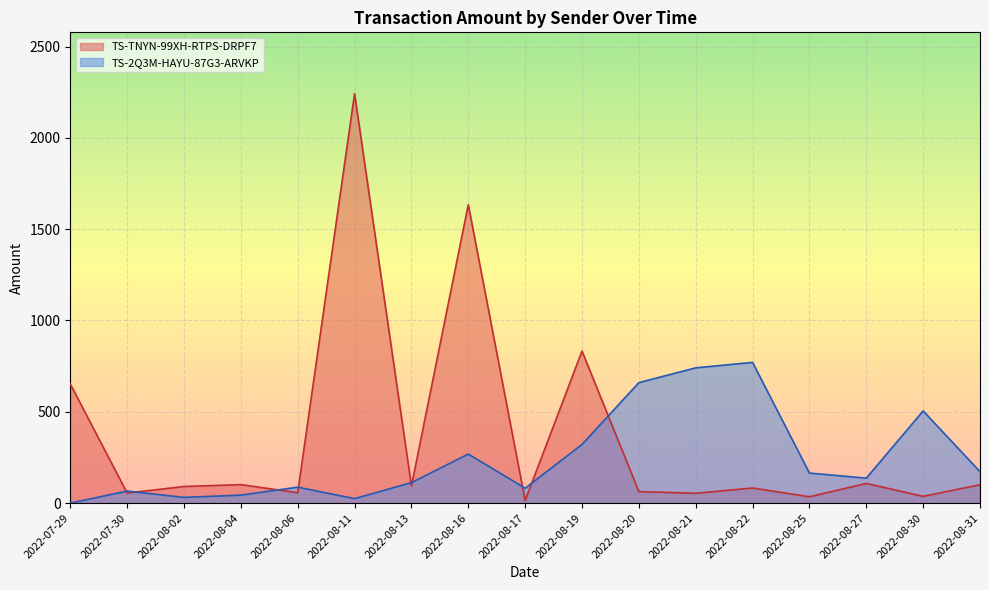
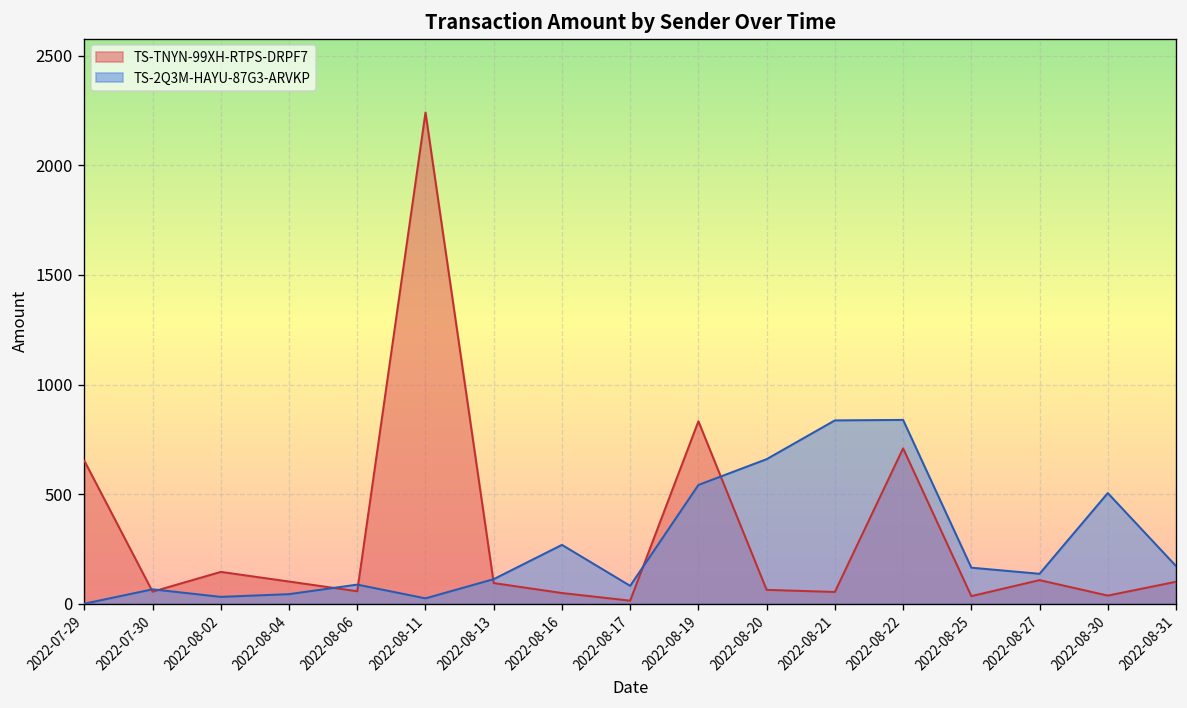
  {
    "TS-TNYN-99XH-RTPS-DRPF7": {
      "2022-07-29": 650,
-     "2022-08-02": 90,
+     "2022-08-02": 150,
      "2022-08-04": 100,
      "2022-08-06": 60,
      "2022-08-11": 2240,
      "2022-08-13": 90,
-     "2022-08-16": 1630,
+     "2022-08-16": 50,
      "2022-08-17": 10,
      "2022-08-19": 830,
      "2022-08-20": 60,
      "2022-08-21": 50,
-     "2022-08-22": 80,
+     "2022-08-22": 710,
      "2022-08-25": 30,
      "2022-08-27": 110,
      "2022-08-30": 40,
      "2022-08-31": 100
    },
    "TS-2Q3M-HAYU-87G3-ARVKP": {
      "2022-07-29": 0,
      "2022-08-02": 30,
      "2022-08-04": 40,
      "2022-08-06": 90,
      "2022-08-11": 20,
      "2022-08-13": 110,
      "2022-08-16": 270,
      "2022-08-17": 80,
-     "2022-08-19": 320,
+     "2022-08-19": 540,
      "2022-08-20": 660,
-     "2022-08-21": 740,
-     "2022-08-22": 770,
+     "2022-08-21": 840,
+     "2022-08-22": 840,
      "2022-08-25": 160,
      "2022-08-27": 140,
      "2022-08-30": 500,
      "2022-08-31": 170
    }
  }
